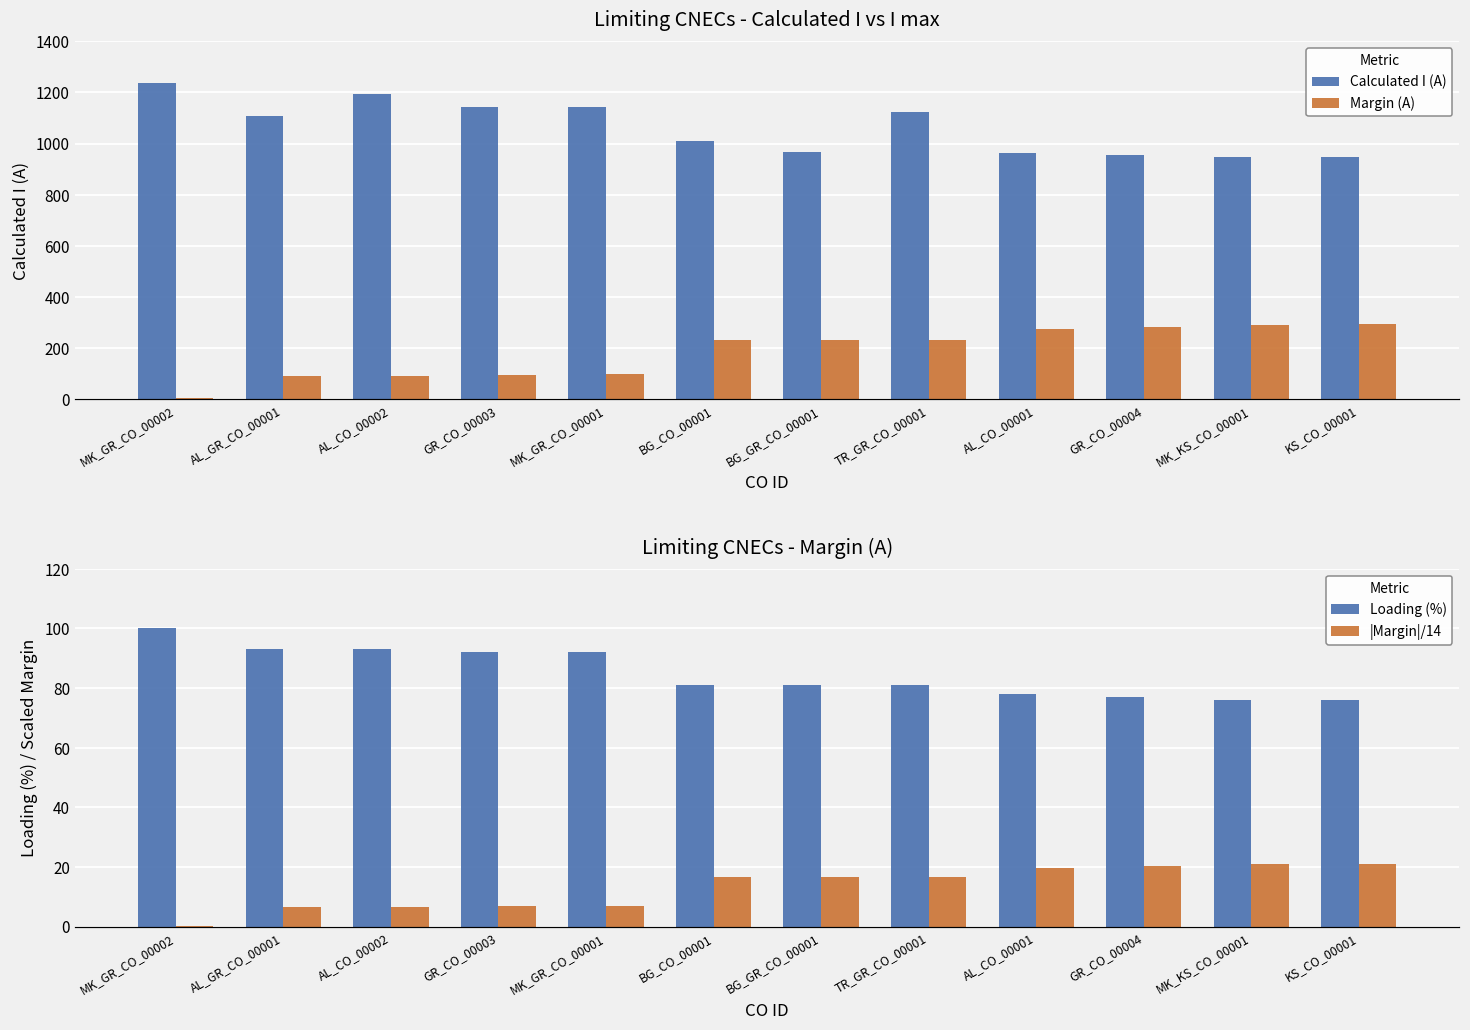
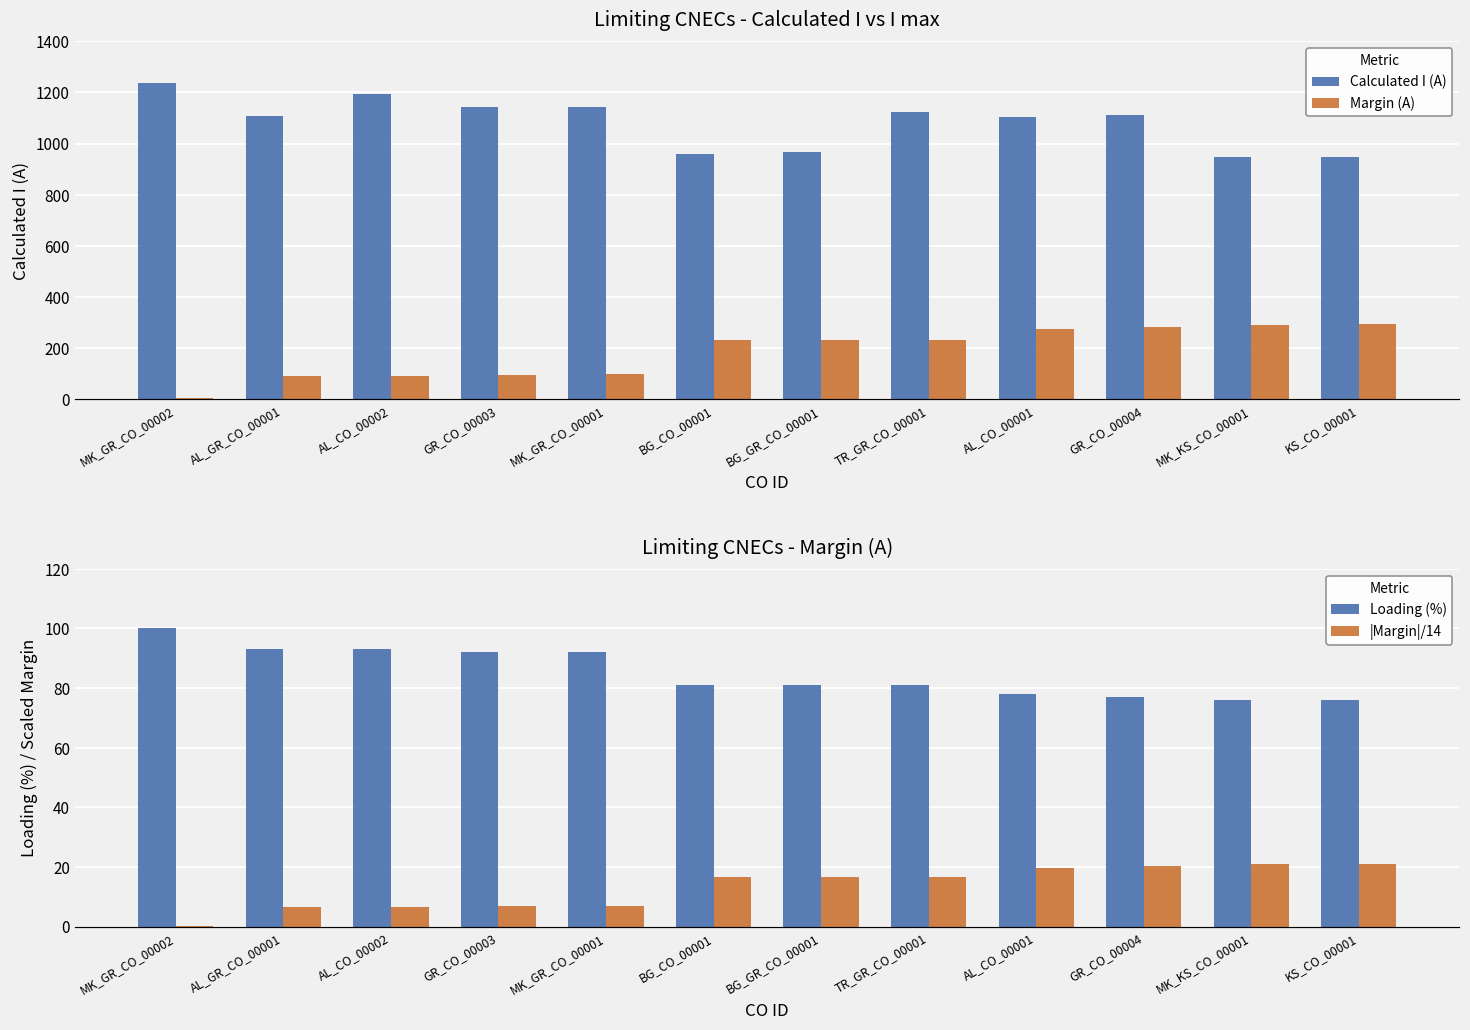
  {
    "Limiting CNECs - Calculated I vs I max": {
      "Calculated I (A)": {
        "MK_GR_CO_00002": 1240,
        "AL_GR_CO_00001": 1110,
        "AL_CO_00002": 1190,
        "GR_CO_00003": 1140,
        "MK_GR_CO_00001": 1140,
-       "BG_CO_00001": 1010,
+       "BG_CO_00001": 960,
        "BG_GR_CO_00001": 970,
        "TR_GR_CO_00001": 1120,
-       "AL_CO_00001": 970,
-       "GR_CO_00004": 960,
+       "AL_CO_00001": 1100,
+       "GR_CO_00004": 1110,
        "MK_KS_CO_00001": 950,
        "KS_CO_00001": 950
      },
      "Margin (A)": {
        "AL_GR_CO_00001": 90,
        "AL_CO_00002": 90,
        "GR_CO_00003": 100,
        "MK_GR_CO_00001": 100,
        "BG_CO_00001": 230,
        "BG_GR_CO_00001": 230,
        "TR_GR_CO_00001": 230,
        "AL_CO_00001": 280,
        "GR_CO_00004": 280,
        "MK_KS_CO_00001": 290,
        "KS_CO_00001": 290
      }
    },
    "Limiting CNECs - Margin (A)": {
      "Loading (%)": {
        "MK_GR_CO_00002": 100,
        "AL_GR_CO_00001": 93,
        "AL_CO_00002": 93,
        "GR_CO_00003": 92,
        "MK_GR_CO_00001": 92,
        "BG_CO_00001": 81,
        "BG_GR_CO_00001": 81,
        "TR_GR_CO_00001": 81,
        "AL_CO_00001": 78,
        "GR_CO_00004": 77,
        "MK_KS_CO_00001": 76,
        "KS_CO_00001": 76
      },
      "|Margin|/14": {
        "AL_GR_CO_00001": 6,
        "AL_CO_00002": 7,
        "GR_CO_00003": 7,
        "MK_GR_CO_00001": 7,
        "BG_CO_00001": 17,
        "BG_GR_CO_00001": 17,
        "TR_GR_CO_00001": 17,
        "AL_CO_00001": 20,
        "GR_CO_00004": 20,
        "MK_KS_CO_00001": 21,
        "KS_CO_00001": 21
      }
    }
  }
